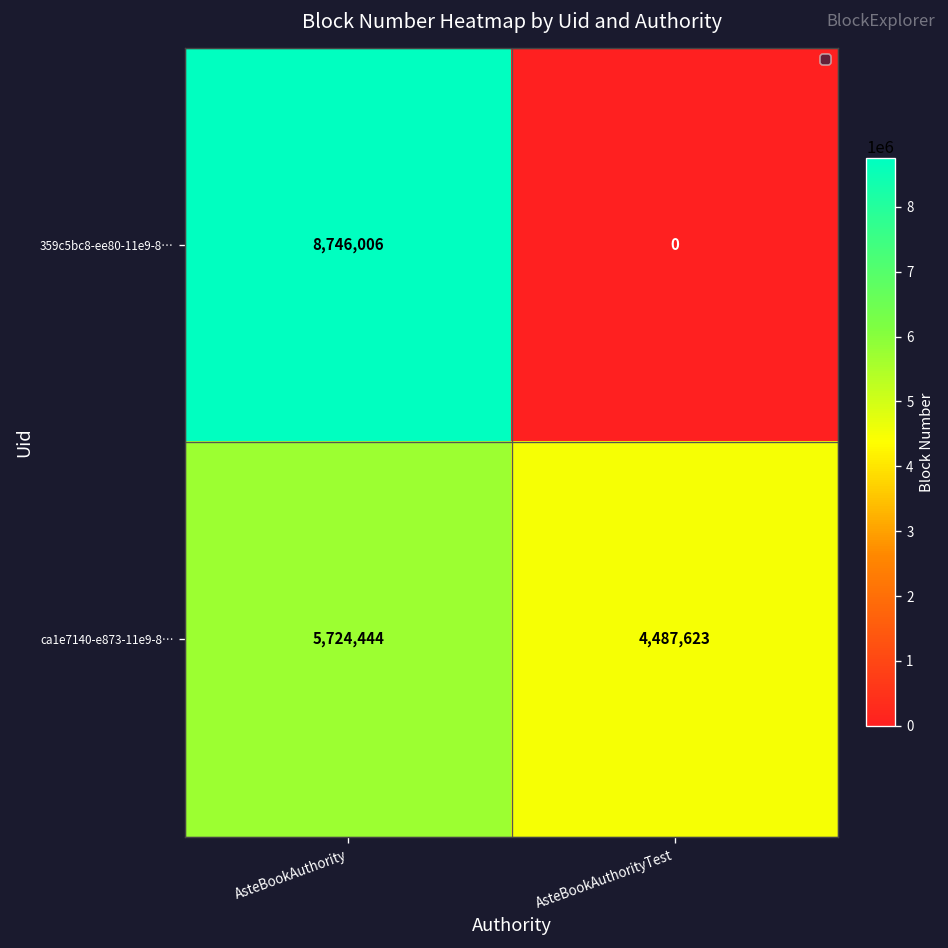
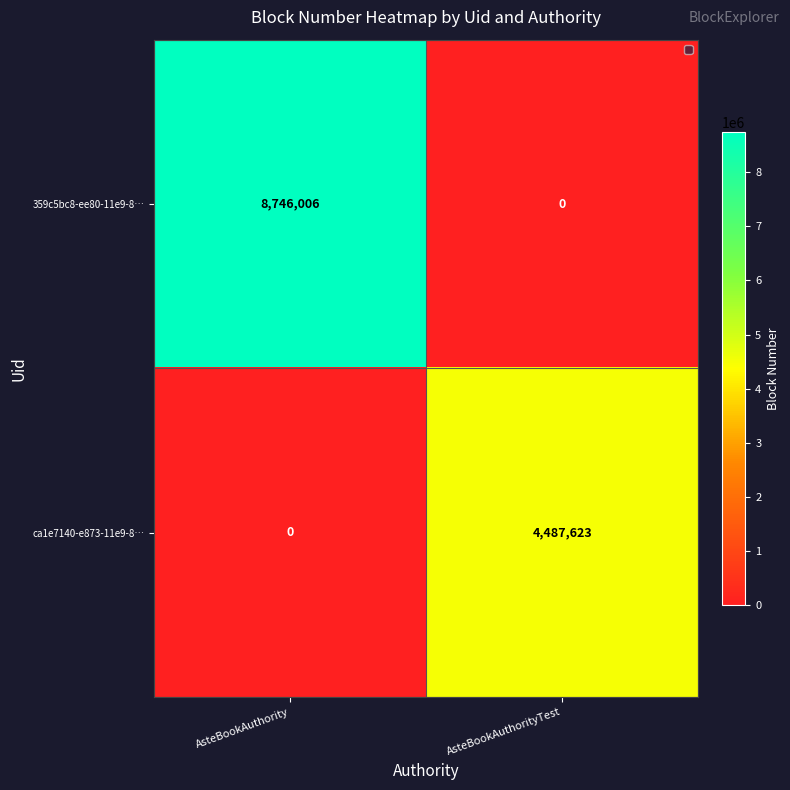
  {
    "359c5bc8-ee80-11e9-8…": {
      "AsteBookAuthority": "8,746,006",
      "AsteBookAuthorityTest": "0"
    },
    "ca1e7140-e873-11e9-8…": {
-     "AsteBookAuthority": "5,724,444",
+     "AsteBookAuthority": "0",
      "AsteBookAuthorityTest": "4,487,623"
    }
  }
